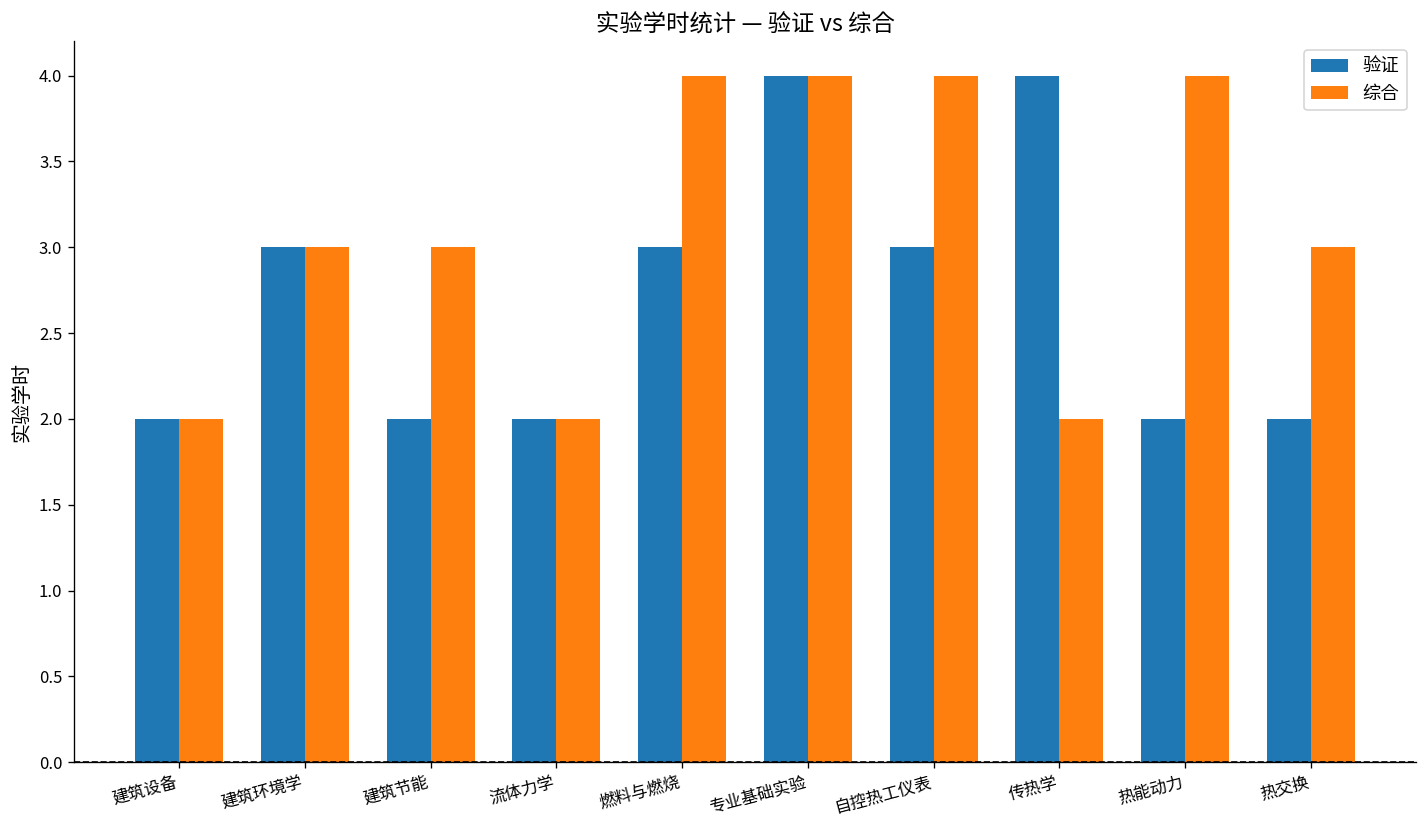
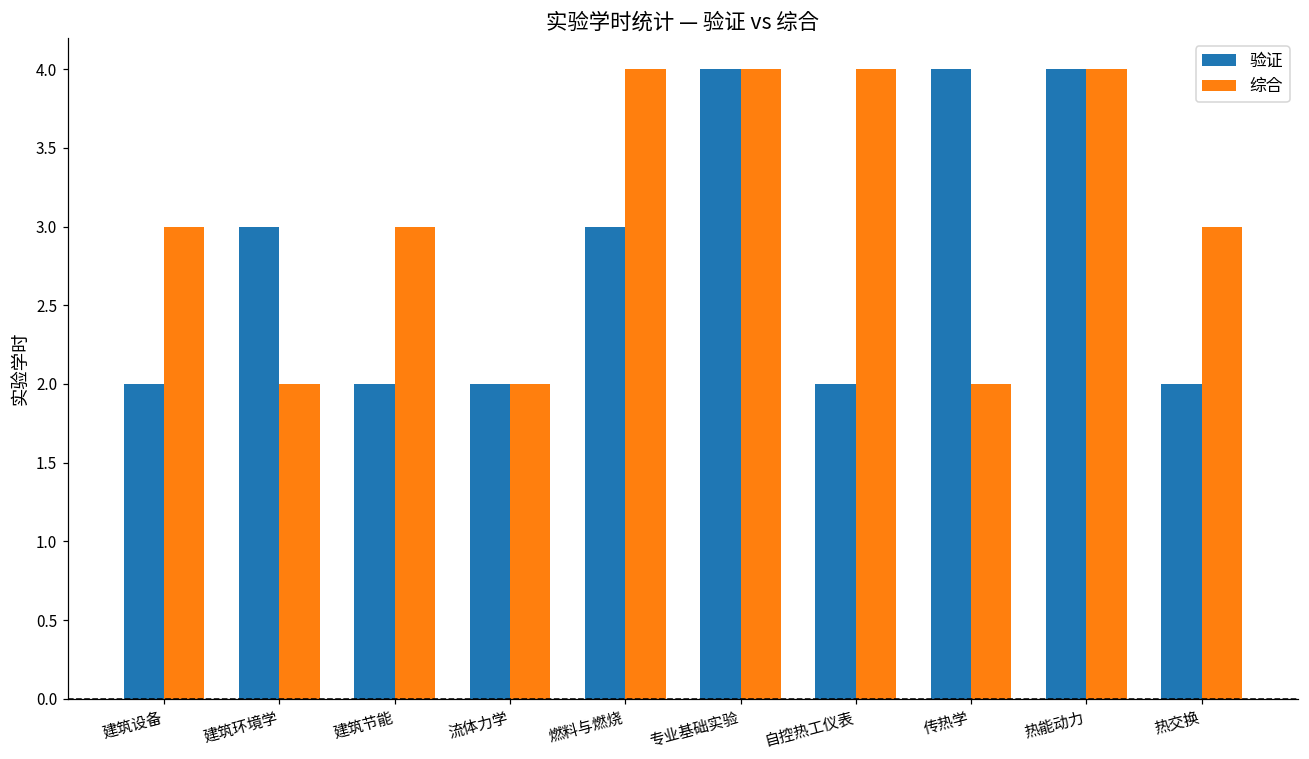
  {
    "验证": {
      "建筑设备": 2,
      "建筑环境学": 3,
      "建筑节能": 2,
      "流体力学": 2,
      "燃料与燃烧": 3,
      "专业基础实验": 4,
-     "自控热工仪表": 3,
+     "自控热工仪表": 2,
      "传热学": 4,
-     "热能动力": 2,
+     "热能动力": 4,
      "热交换": 2
    },
    "综合": {
-     "建筑设备": 2,
-     "建筑环境学": 3,
+     "建筑设备": 3,
+     "建筑环境学": 2,
      "建筑节能": 3,
      "流体力学": 2,
      "燃料与燃烧": 4,
      "专业基础实验": 4,
      "自控热工仪表": 4,
      "传热学": 2,
      "热能动力": 4,
      "热交换": 3
    }
  }
